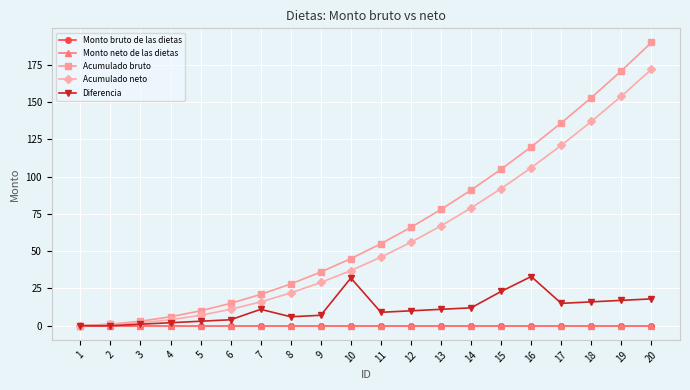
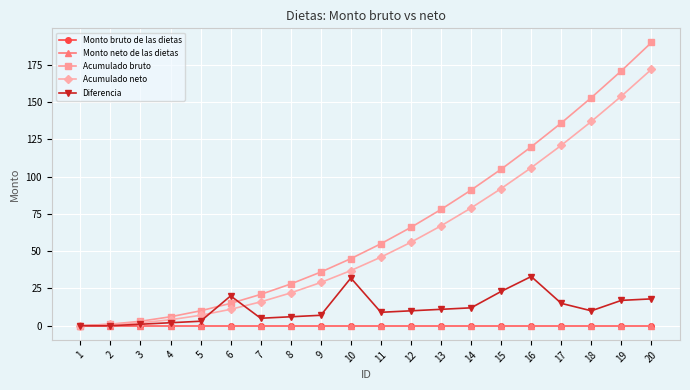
  {
    "Diferencia": {
      "4": 2,
      "5": 3,
-     "6": 4,
-     "7": 11,
+     "6": 20,
+     "7": 5,
      "8": 6,
      "9": 7,
      "10": 32,
      "11": 9,
      "12": 10,
      "13": 11,
      "14": 12,
      "15": 23,
      "16": 33,
      "17": 15,
-     "18": 16,
+     "18": 10,
      "19": 17,
      "20": 18
    }
  }
